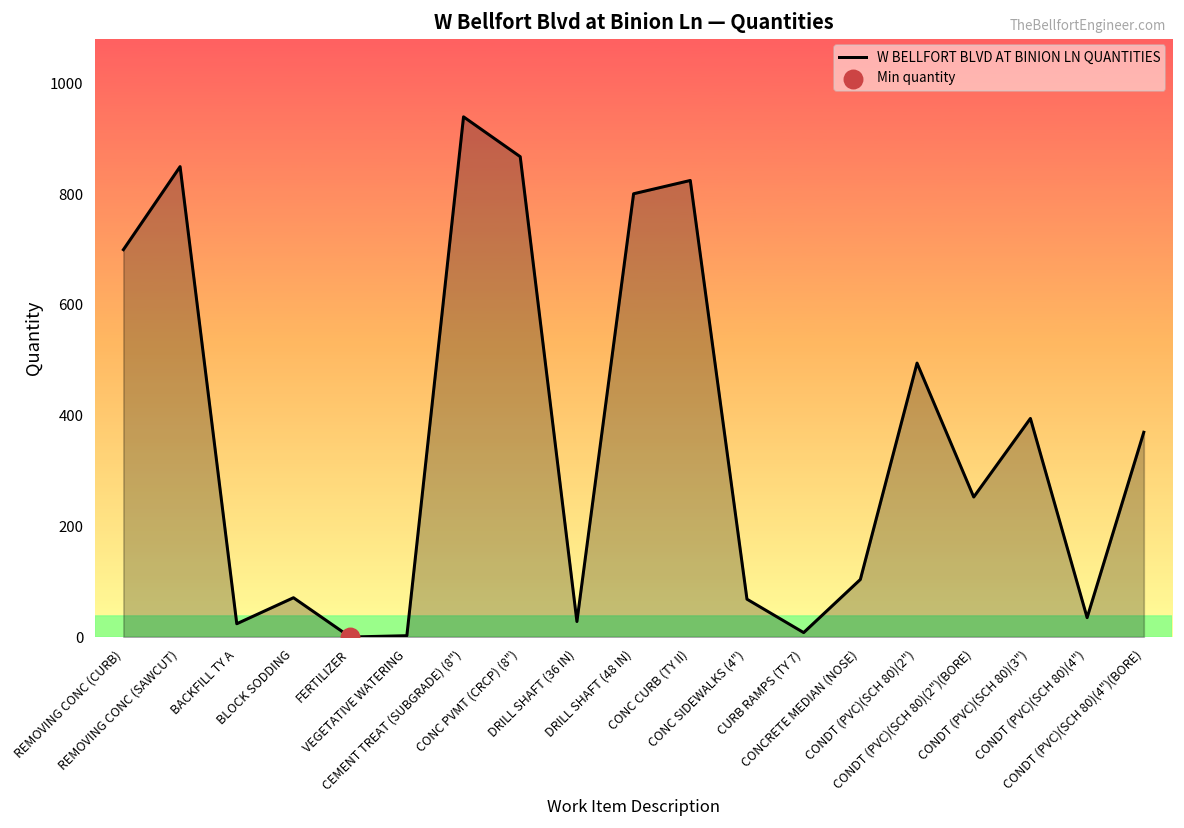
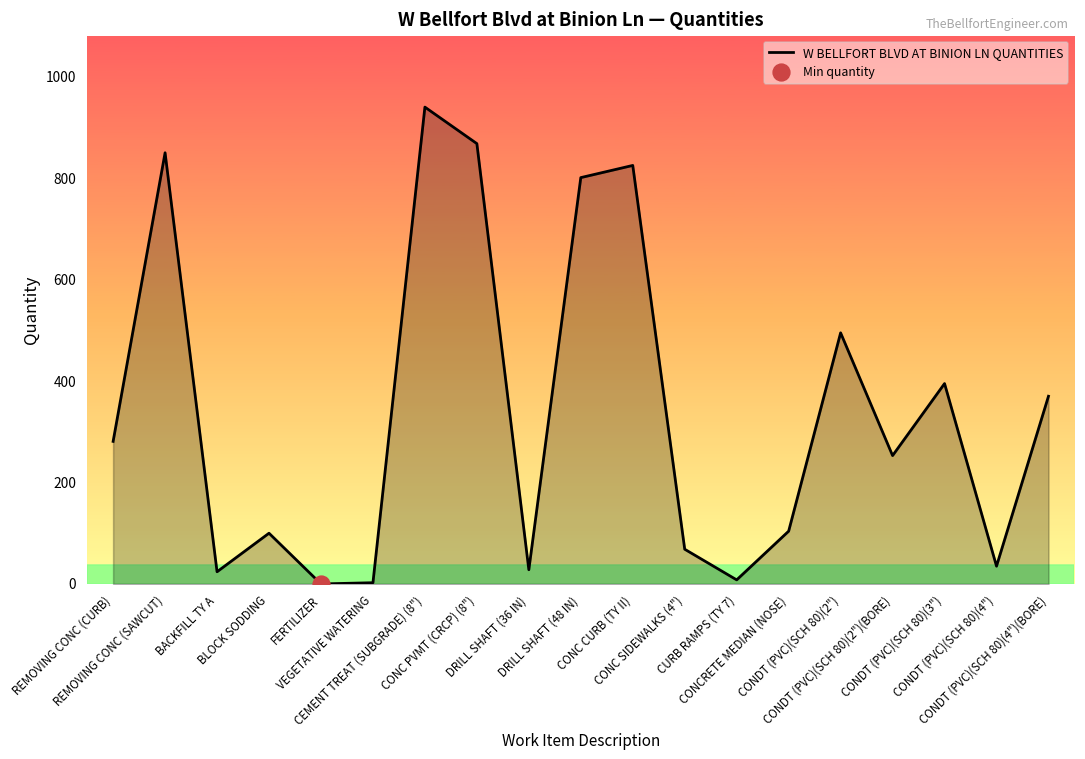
  {
    "W BELLFORT BLVD AT BINION LN QUANTITIES": {
-     "REMOVING CONC (CURB)": 700,
+     "REMOVING CONC (CURB)": 280,
      "REMOVING CONC (SAWCUT)": 850,
-     "BLOCK SODDING": 70,
+     "BLOCK SODDING": 100,
      "CEMENT TREAT (SUBGRADE) (8\")": 940,
      "CONC PVMT (CRCP) (8\")": 870,
      "DRILL SHAFT (48 IN)": 800,
      "CONC CURB (TY II)": 830,
      "CONC SIDEWALKS (4\")": 70,
      "CONCRETE MEDIAN (NOSE)": 100,
      "CONDT (PVC)(SCH 80)(2\")": 500,
      "CONDT (PVC)(SCH 80)(2\")(BORE)": 250,
      "CONDT (PVC)(SCH 80)(3\")": 400,
      "CONDT (PVC)(SCH 80)(4\")(BORE)": 370
    }
  }
